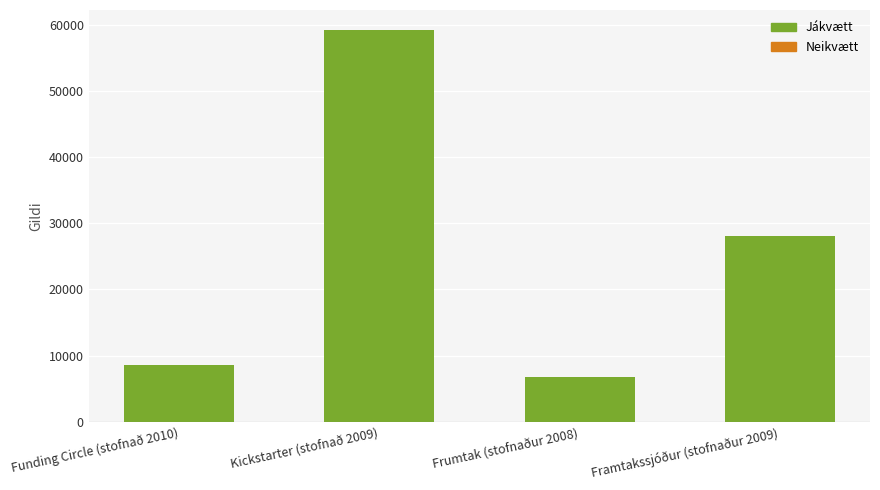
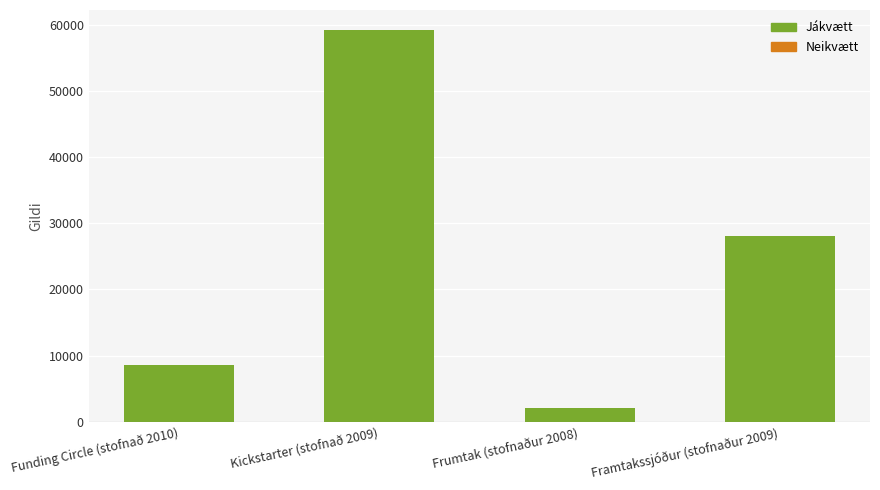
  {
    "Funding Circle (stofnað 2010)": 9000,
    "Kickstarter (stofnað 2009)": 59000,
-   "Frumtak (stofnaður 2008)": 7000,
+   "Frumtak (stofnaður 2008)": 2000,
    "Framtakssjóður (stofnaður 2009)": 28000
  }
